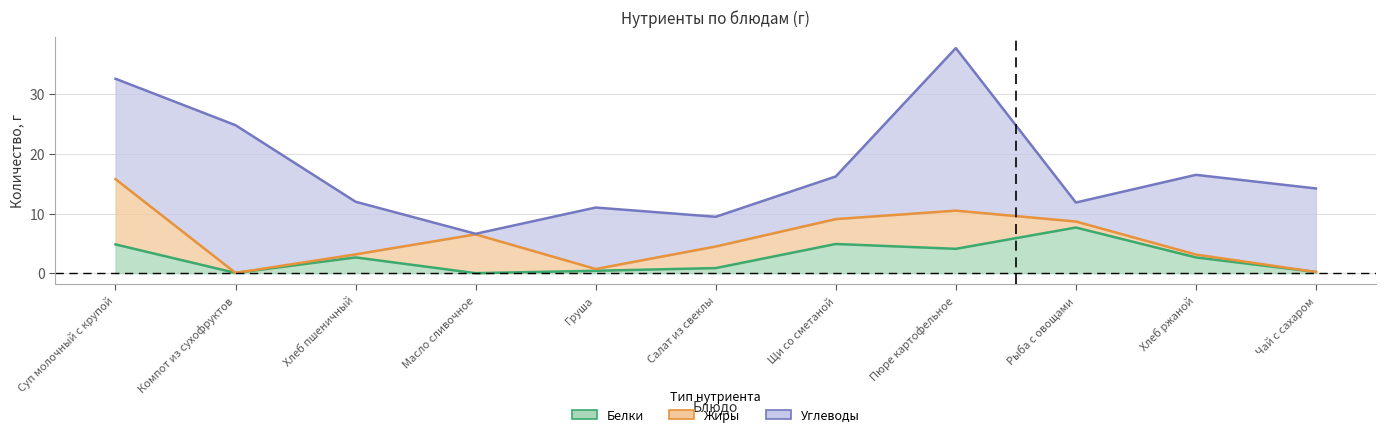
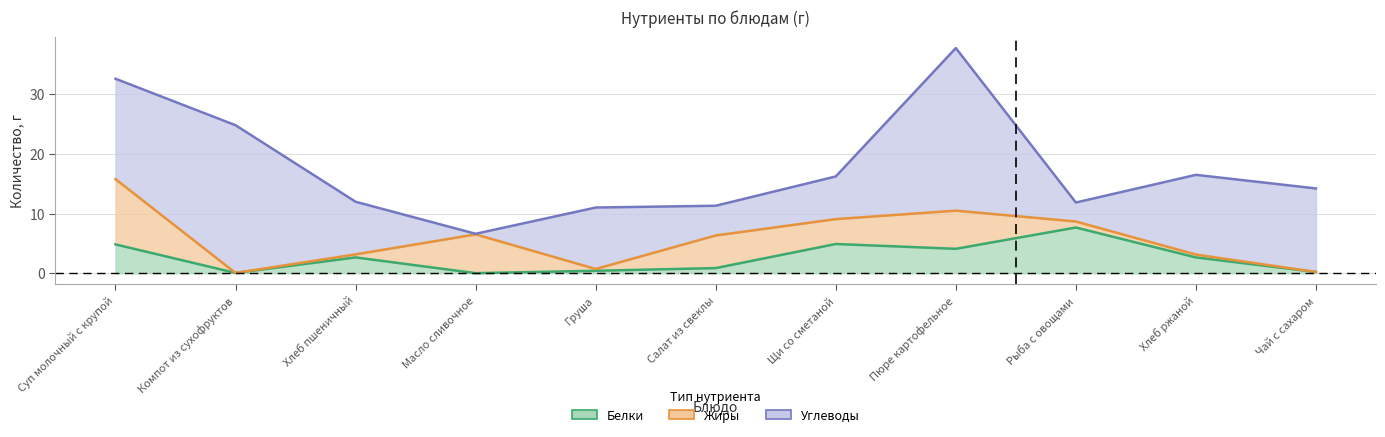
  {
    "Жиры": {
      "Суп молочный с крупой": 11,
      "Хлеб пшеничный": 1,
-     "Салат из свеклы": 4,
+     "Салат из свеклы": 5,
      "Щи со сметаной": 4,
      "Пюре картофельное": 6,
      "Рыба с овощами": 1,
      "Хлеб ржаной": 0
    }
  }
